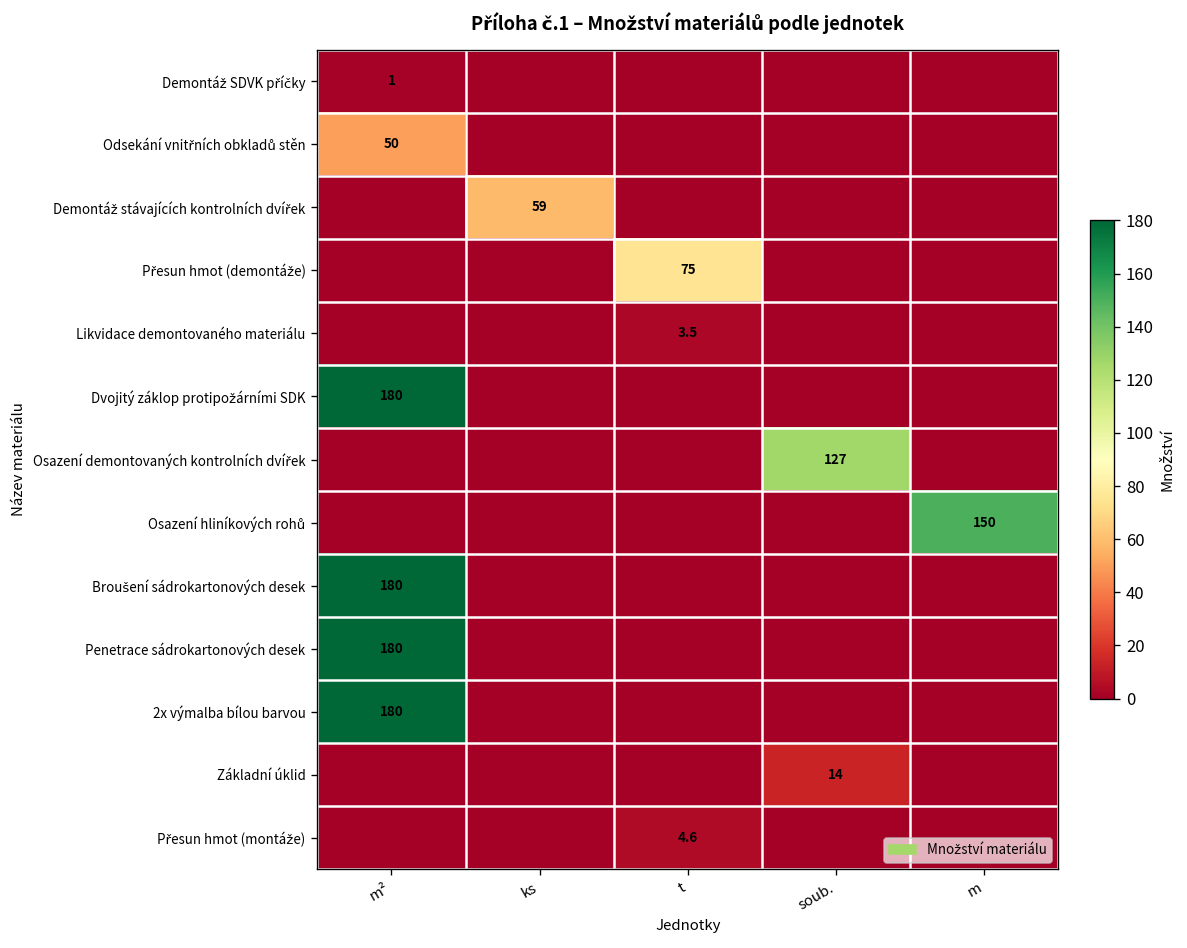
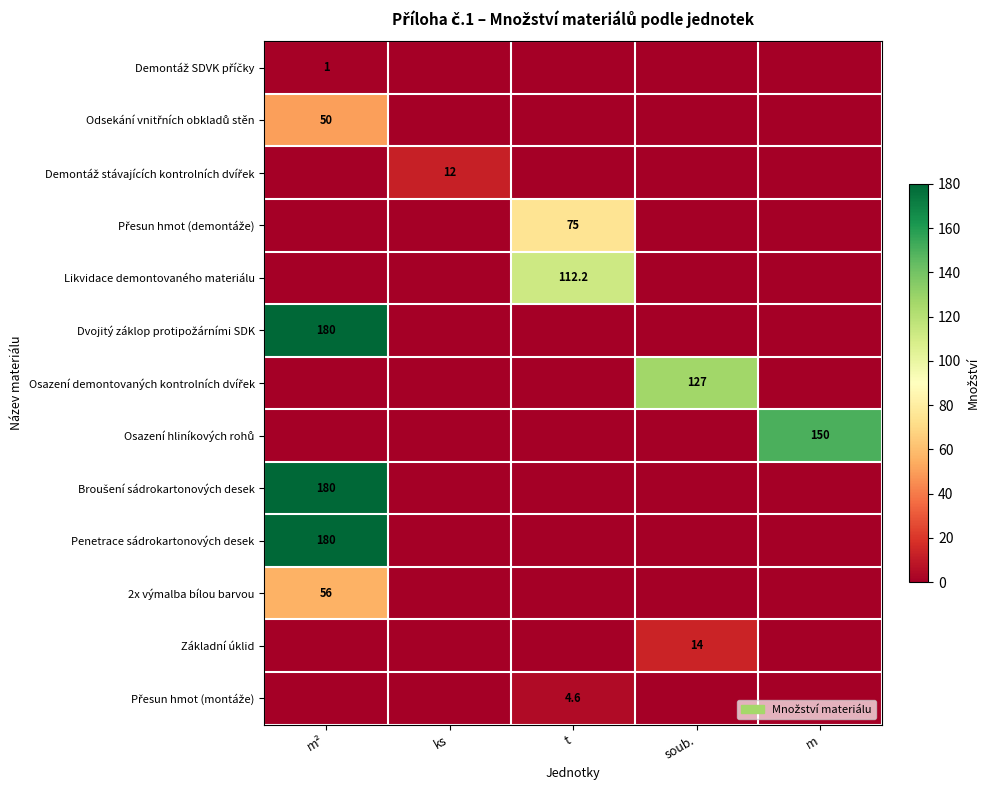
  {
    "Demontáž SDVK příčky": {
      "m²": 1
    },
    "Odsekání vnitřních obkladů stěn": {
      "m²": 50
    },
    "Demontáž stávajících kontrolních dvířek": {
-     "ks": 59
+     "ks": 12
    },
    "Přesun hmot (demontáže)": {
      "t": 75
    },
    "Likvidace demontovaného materiálu": {
-     "t": 3.5
+     "t": 112.2
    },
    "Dvojitý záklop protipožárními SDK": {
      "m²": 180
    },
    "Osazení demontovaných kontrolních dvířek": {
      "soub.": 127
    },
    "Osazení hliníkových rohů": {
      "m": 150
    },
    "Broušení sádrokartonových desek": {
      "m²": 180
    },
    "Penetrace sádrokartonových desek": {
      "m²": 180
    },
    "2x výmalba bílou barvou": {
-     "m²": 180
+     "m²": 56
    },
    "Základní úklid": {
      "soub.": 14
    },
    "Přesun hmot (montáže)": {
      "t": 4.6
    }
  }
